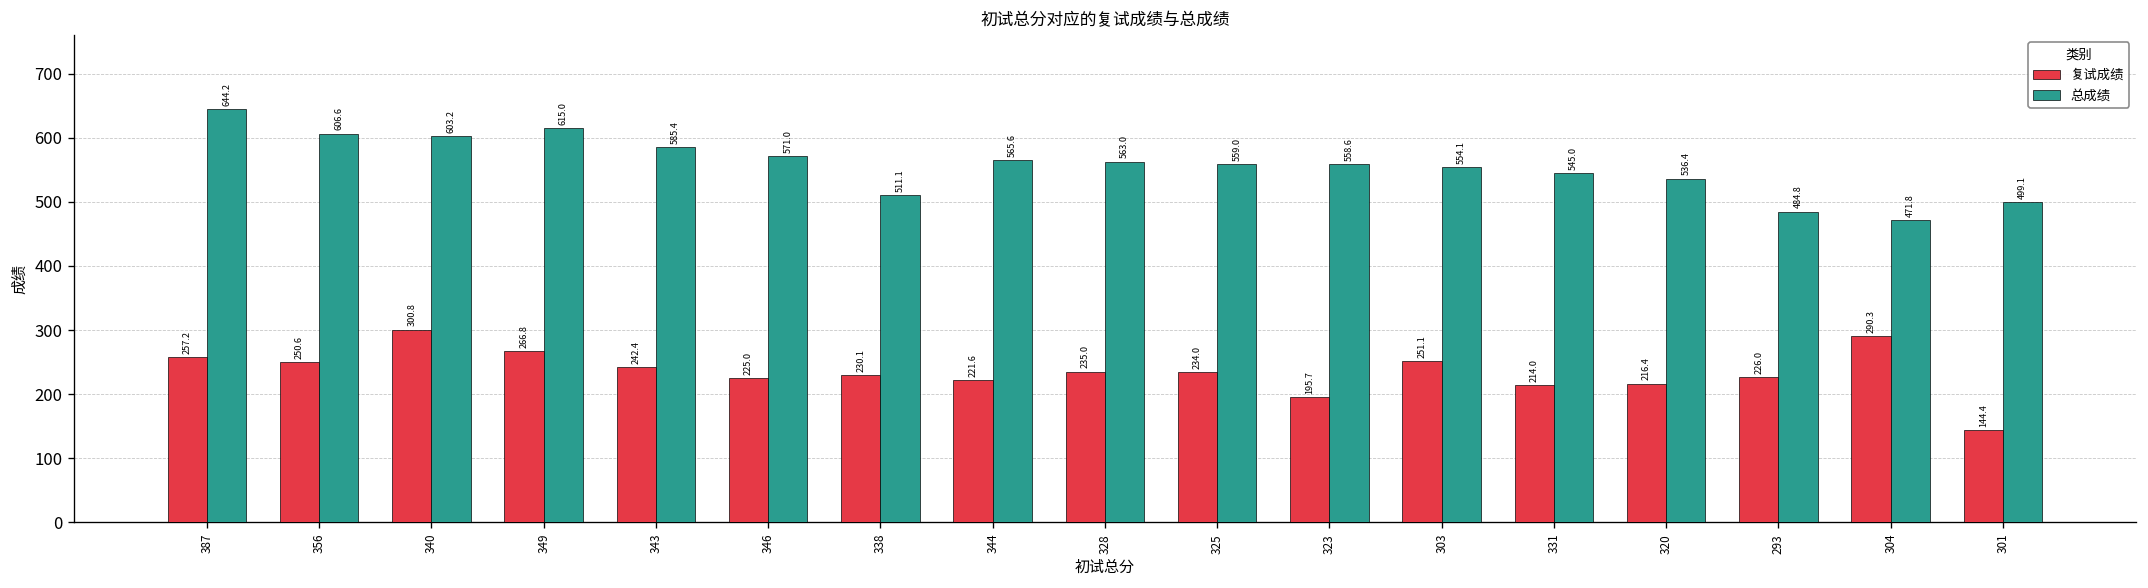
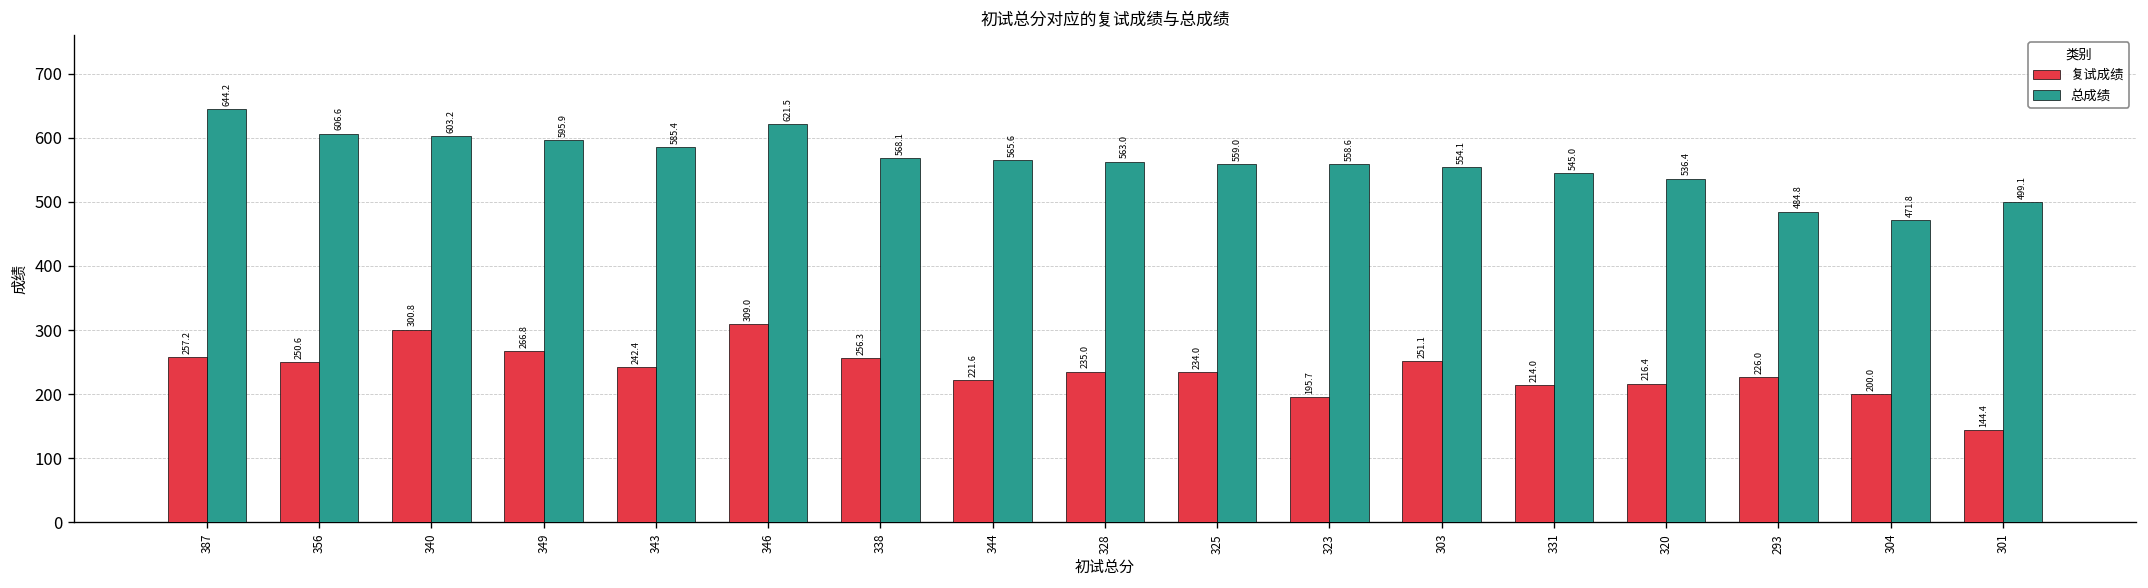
  {
    "复试成绩": {
      "387": 257.2,
      "356": 250.6,
      "340": 300.8,
      "349": 266.8,
      "343": 242.4,
-     "346": 225.0,
-     "338": 230.1,
+     "346": 309.0,
+     "338": 256.3,
      "344": 221.6,
      "328": 235.0,
      "325": 234.0,
      "323": 195.7,
      "303": 251.1,
      "331": 214.0,
      "320": 216.4,
      "293": 226.0,
-     "304": 290.3,
+     "304": 200.0,
      "301": 144.4
    },
    "总成绩": {
      "387": 644.2,
      "356": 606.6,
      "340": 603.2,
-     "349": 615.0,
+     "349": 595.9,
      "343": 585.4,
-     "346": 571.0,
-     "338": 511.1,
+     "346": 621.5,
+     "338": 568.1,
      "344": 565.6,
      "328": 563.0,
      "325": 559.0,
      "323": 558.6,
      "303": 554.1,
      "331": 545.0,
      "320": 536.4,
      "293": 484.8,
      "304": 471.8,
      "301": 499.1
    }
  }
